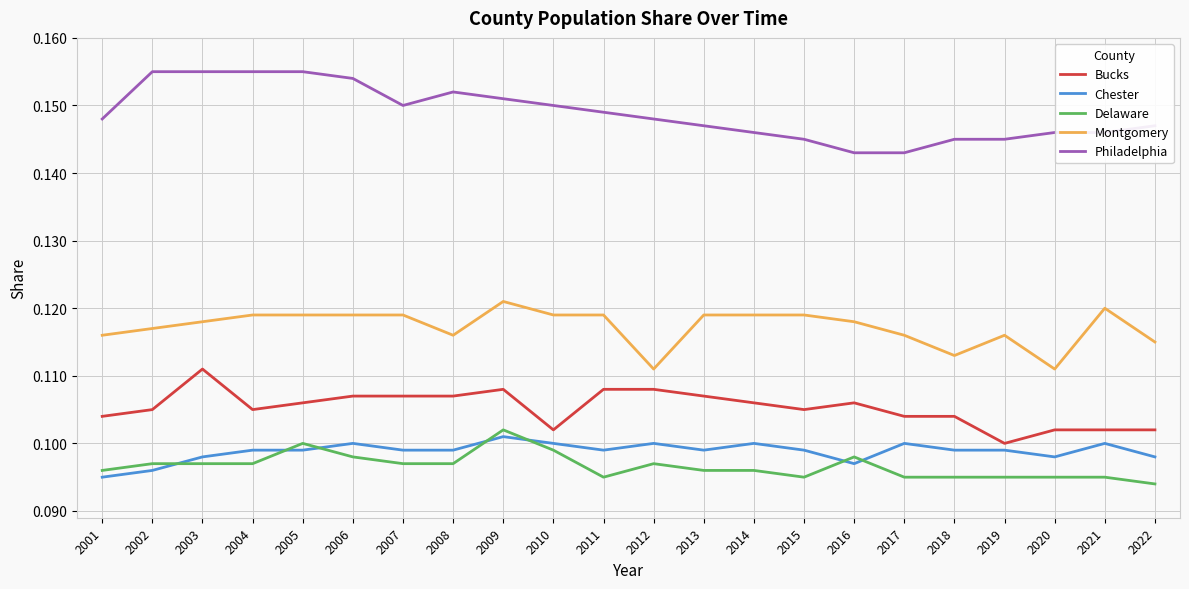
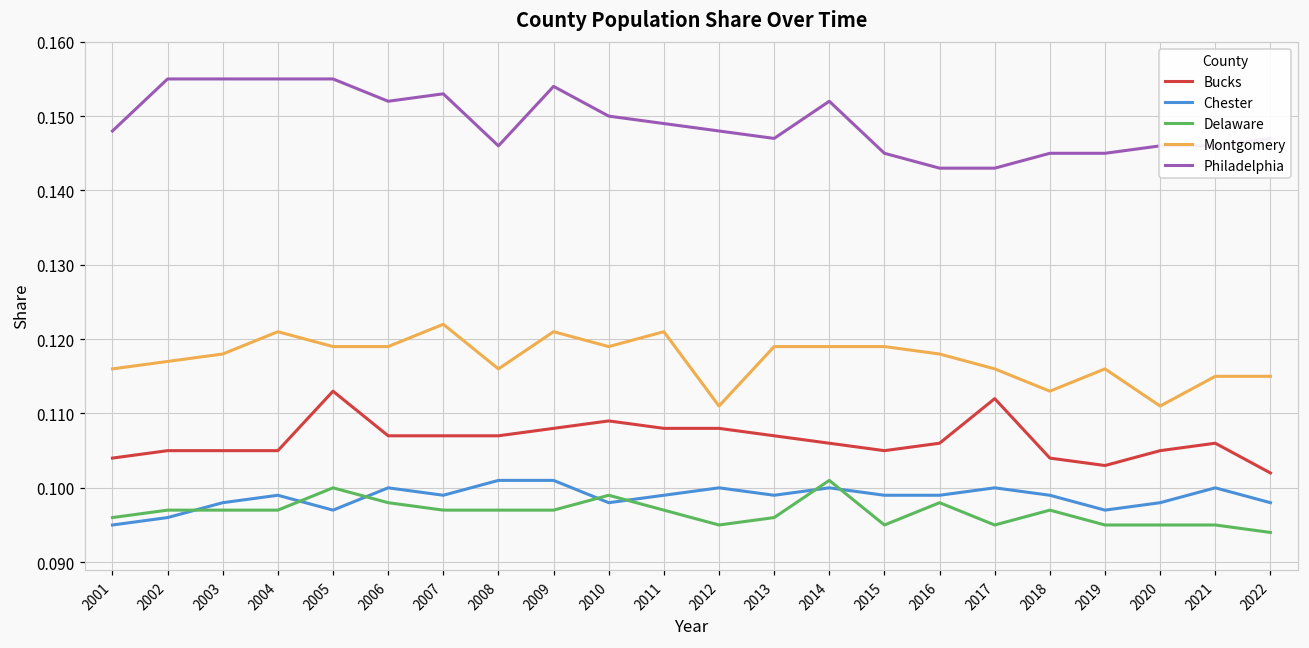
  {
    "Bucks": {
      "2001": 0.104,
      "2002": 0.105,
-     "2003": 0.111,
+     "2003": 0.105,
      "2004": 0.105,
-     "2005": 0.106,
+     "2005": 0.113,
      "2006": 0.107,
      "2007": 0.107,
      "2008": 0.107,
      "2009": 0.108,
-     "2010": 0.102,
+     "2010": 0.109,
      "2011": 0.108,
      "2012": 0.108,
      "2013": 0.107,
      "2014": 0.106,
      "2015": 0.105,
      "2016": 0.106,
-     "2017": 0.104,
+     "2017": 0.112,
      "2018": 0.104,
-     "2019": 0.100,
-     "2020": 0.102,
-     "2021": 0.102,
+     "2019": 0.103,
+     "2020": 0.105,
+     "2021": 0.106,
      "2022": 0.102
    },
    "Chester": {
      "2001": 0.095,
      "2002": 0.096,
      "2003": 0.098,
      "2004": 0.099,
-     "2005": 0.099,
+     "2005": 0.097,
      "2006": 0.100,
      "2007": 0.099,
-     "2008": 0.099,
+     "2008": 0.101,
      "2009": 0.101,
-     "2010": 0.100,
+     "2010": 0.098,
      "2011": 0.099,
      "2012": 0.100,
      "2013": 0.099,
      "2014": 0.100,
      "2015": 0.099,
-     "2016": 0.097,
+     "2016": 0.099,
      "2017": 0.100,
      "2018": 0.099,
-     "2019": 0.099,
+     "2019": 0.097,
      "2020": 0.098,
      "2021": 0.100,
      "2022": 0.098
    },
    "Delaware": {
      "2001": 0.096,
      "2002": 0.097,
      "2003": 0.097,
      "2004": 0.097,
      "2005": 0.100,
      "2006": 0.098,
      "2007": 0.097,
      "2008": 0.097,
-     "2009": 0.102,
+     "2009": 0.097,
      "2010": 0.099,
-     "2011": 0.095,
-     "2012": 0.097,
+     "2011": 0.097,
+     "2012": 0.095,
      "2013": 0.096,
-     "2014": 0.096,
+     "2014": 0.101,
      "2015": 0.095,
      "2016": 0.098,
      "2017": 0.095,
-     "2018": 0.095,
+     "2018": 0.097,
      "2019": 0.095,
      "2020": 0.095,
      "2021": 0.095,
      "2022": 0.094
    },
    "Montgomery": {
      "2001": 0.116,
      "2002": 0.117,
      "2003": 0.118,
-     "2004": 0.119,
+     "2004": 0.121,
      "2005": 0.119,
      "2006": 0.119,
-     "2007": 0.119,
+     "2007": 0.122,
      "2008": 0.116,
      "2009": 0.121,
      "2010": 0.119,
-     "2011": 0.119,
+     "2011": 0.121,
      "2012": 0.111,
      "2013": 0.119,
      "2014": 0.119,
      "2015": 0.119,
      "2016": 0.118,
      "2017": 0.116,
      "2018": 0.113,
      "2019": 0.116,
      "2020": 0.111,
-     "2021": 0.120,
+     "2021": 0.115,
      "2022": 0.115
    },
    "Philadelphia": {
      "2001": 0.148,
      "2002": 0.155,
      "2003": 0.155,
      "2004": 0.155,
      "2005": 0.155,
-     "2006": 0.154,
-     "2007": 0.150,
-     "2008": 0.152,
-     "2009": 0.151,
+     "2006": 0.152,
+     "2007": 0.153,
+     "2008": 0.146,
+     "2009": 0.154,
      "2010": 0.150,
      "2011": 0.149,
      "2012": 0.148,
      "2013": 0.147,
-     "2014": 0.146,
+     "2014": 0.152,
      "2015": 0.145,
      "2016": 0.143,
      "2017": 0.143,
      "2018": 0.145,
      "2019": 0.145
    }
  }
